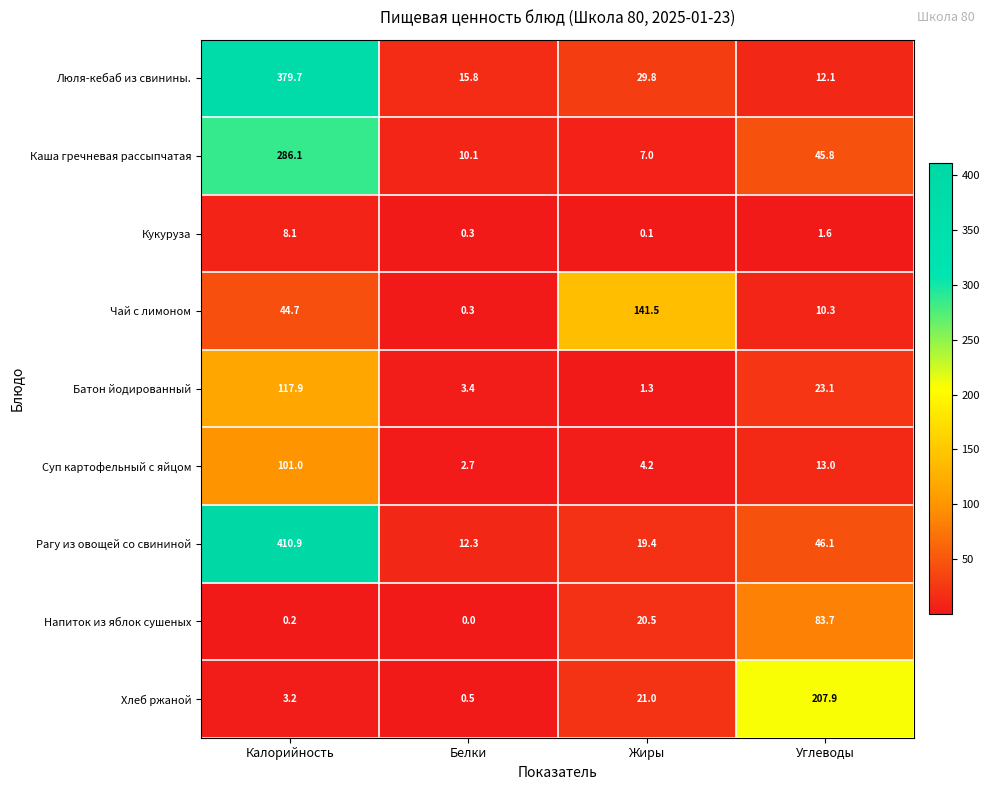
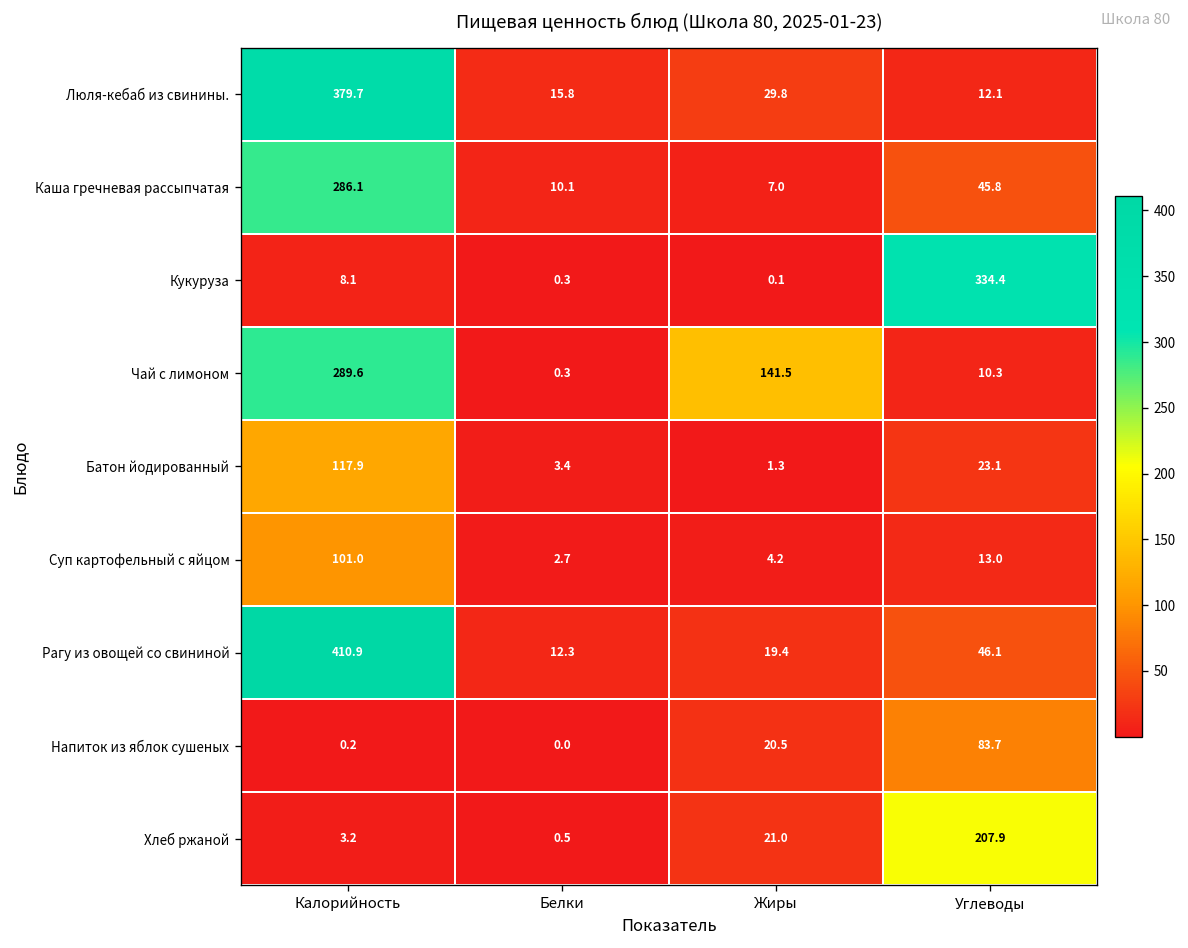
  {
    "Люля-кебаб из свинины.": {
      "Калорийность": 379.7,
      "Белки": 15.8,
      "Жиры": 29.8,
      "Углеводы": 12.1
    },
    "Каша гречневая рассыпчатая": {
      "Калорийность": 286.1,
      "Белки": 10.1,
      "Жиры": 7.0,
      "Углеводы": 45.8
    },
    "Кукуруза": {
      "Калорийность": 8.1,
      "Белки": 0.3,
      "Жиры": 0.1,
-     "Углеводы": 1.6
+     "Углеводы": 334.4
    },
    "Чай с лимоном": {
-     "Калорийность": 44.7,
+     "Калорийность": 289.6,
      "Белки": 0.3,
      "Жиры": 141.5,
      "Углеводы": 10.3
    },
    "Батон йодированный": {
      "Калорийность": 117.9,
      "Белки": 3.4,
      "Жиры": 1.3,
      "Углеводы": 23.1
    },
    "Суп картофельный с яйцом": {
      "Калорийность": 101.0,
      "Белки": 2.7,
      "Жиры": 4.2,
      "Углеводы": 13.0
    },
    "Рагу из овощей со свининой": {
      "Калорийность": 410.9,
      "Белки": 12.3,
      "Жиры": 19.4,
      "Углеводы": 46.1
    },
    "Напиток из яблок сушеных": {
      "Калорийность": 0.2,
      "Белки": 0.0,
      "Жиры": 20.5,
      "Углеводы": 83.7
    },
    "Хлеб ржаной": {
      "Калорийность": 3.2,
      "Белки": 0.5,
      "Жиры": 21.0,
      "Углеводы": 207.9
    }
  }
